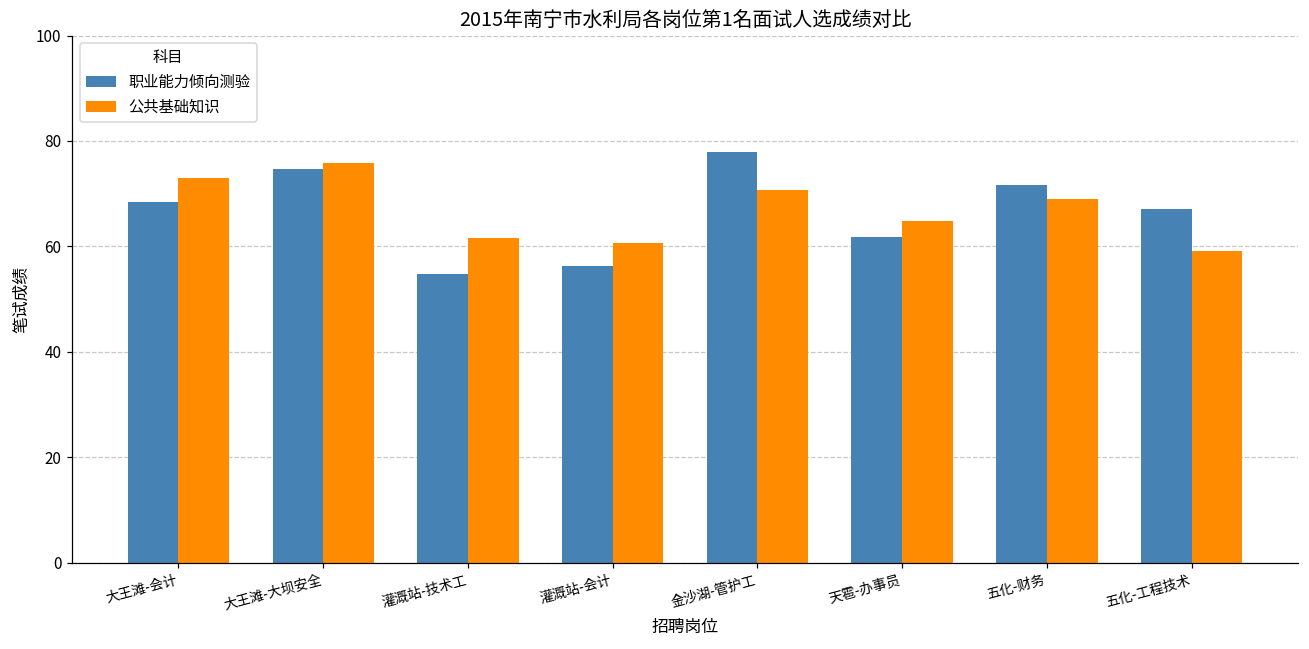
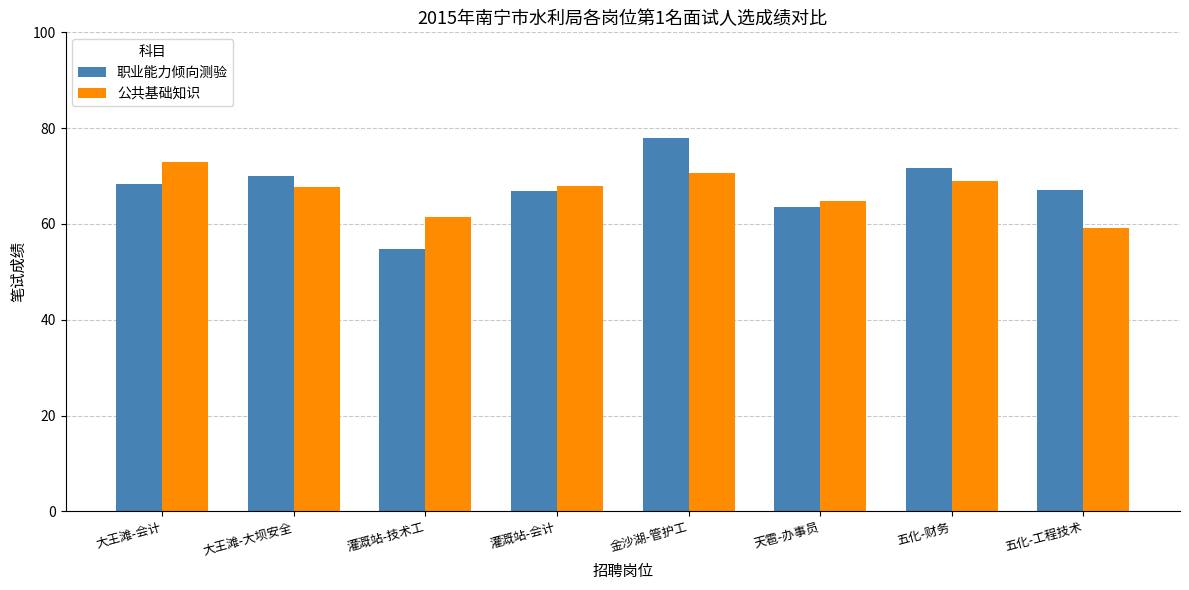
  {
    "职业能力倾向测验": {
      "大王滩-会计": 68,
-     "大王滩-大坝安全": 75,
+     "大王滩-大坝安全": 70,
      "灌溉站-技术工": 55,
-     "灌溉站-会计": 56,
+     "灌溉站-会计": 67,
      "金沙湖-管护工": 78,
-     "天雹-办事员": 62,
+     "天雹-办事员": 64,
      "五化-财务": 72,
      "五化-工程技术": 67
    },
    "公共基础知识": {
      "大王滩-会计": 73,
-     "大王滩-大坝安全": 76,
+     "大王滩-大坝安全": 68,
      "灌溉站-技术工": 62,
-     "灌溉站-会计": 61,
+     "灌溉站-会计": 68,
      "金沙湖-管护工": 71,
      "天雹-办事员": 65,
      "五化-财务": 69,
      "五化-工程技术": 59
    }
  }
